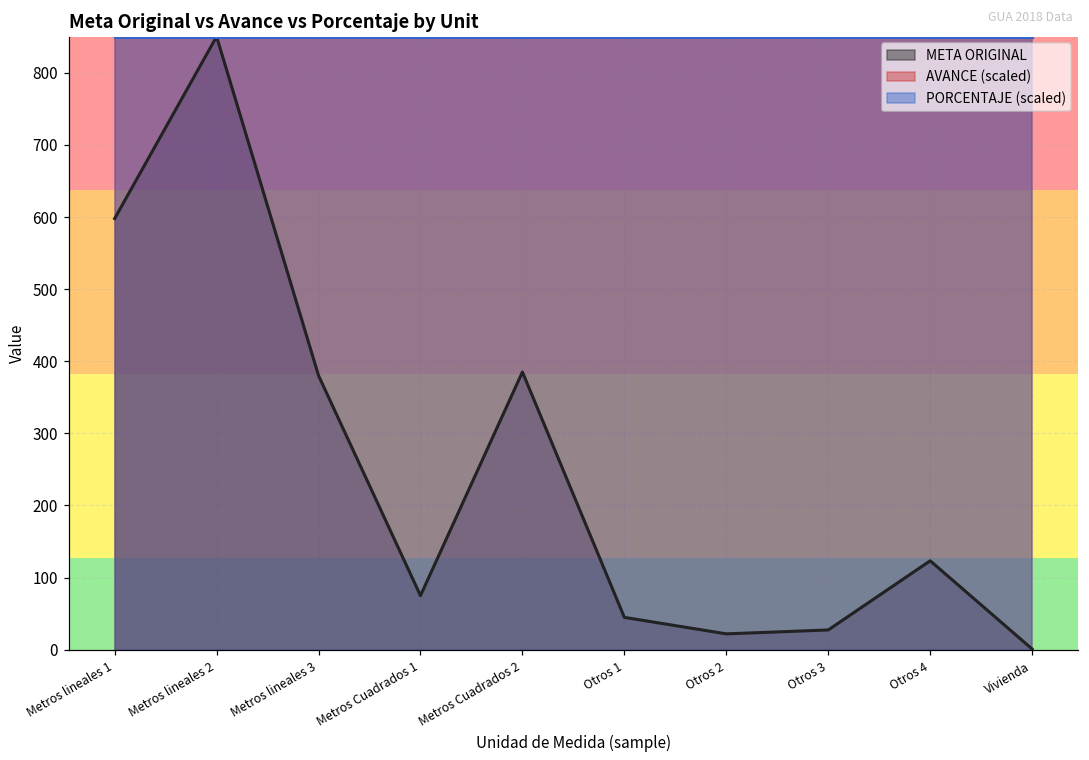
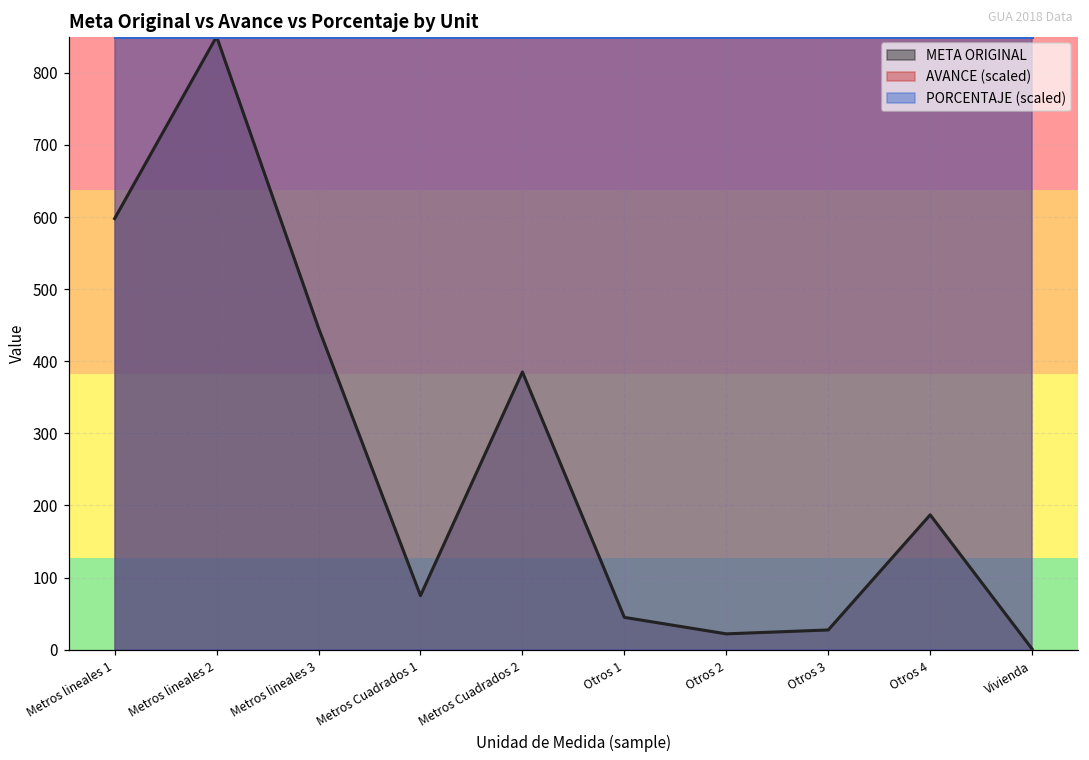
  {
    "META ORIGINAL": {
      "Metros lineales 1": 600,
-     "Metros lineales 3": 380,
+     "Metros lineales 3": 450,
      "Metros Cuadrados 1": 80,
      "Metros Cuadrados 2": 390,
      "Otros 1": 40,
      "Otros 2": 20,
      "Otros 3": 30,
-     "Otros 4": 120,
+     "Otros 4": 190,
      "Vivienda": 0
    },
    "PORCENTAJE (scaled)": {
      "Metros lineales 1": 850,
      "Metros lineales 3": 850,
      "Metros Cuadrados 1": 850,
      "Metros Cuadrados 2": 850,
      "Otros 1": 850,
      "Otros 2": 850,
      "Otros 3": 850,
      "Otros 4": 850,
      "Vivienda": 850
    }
  }
